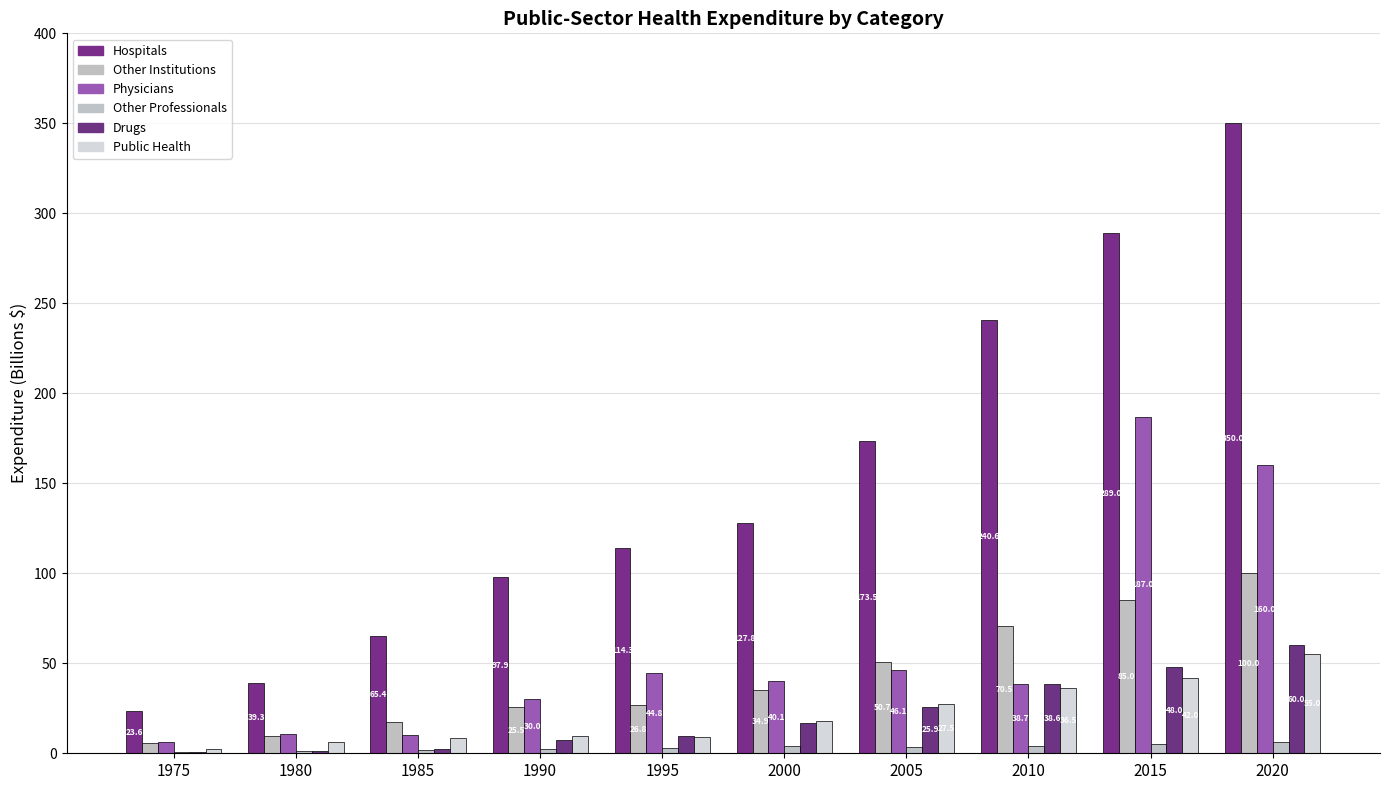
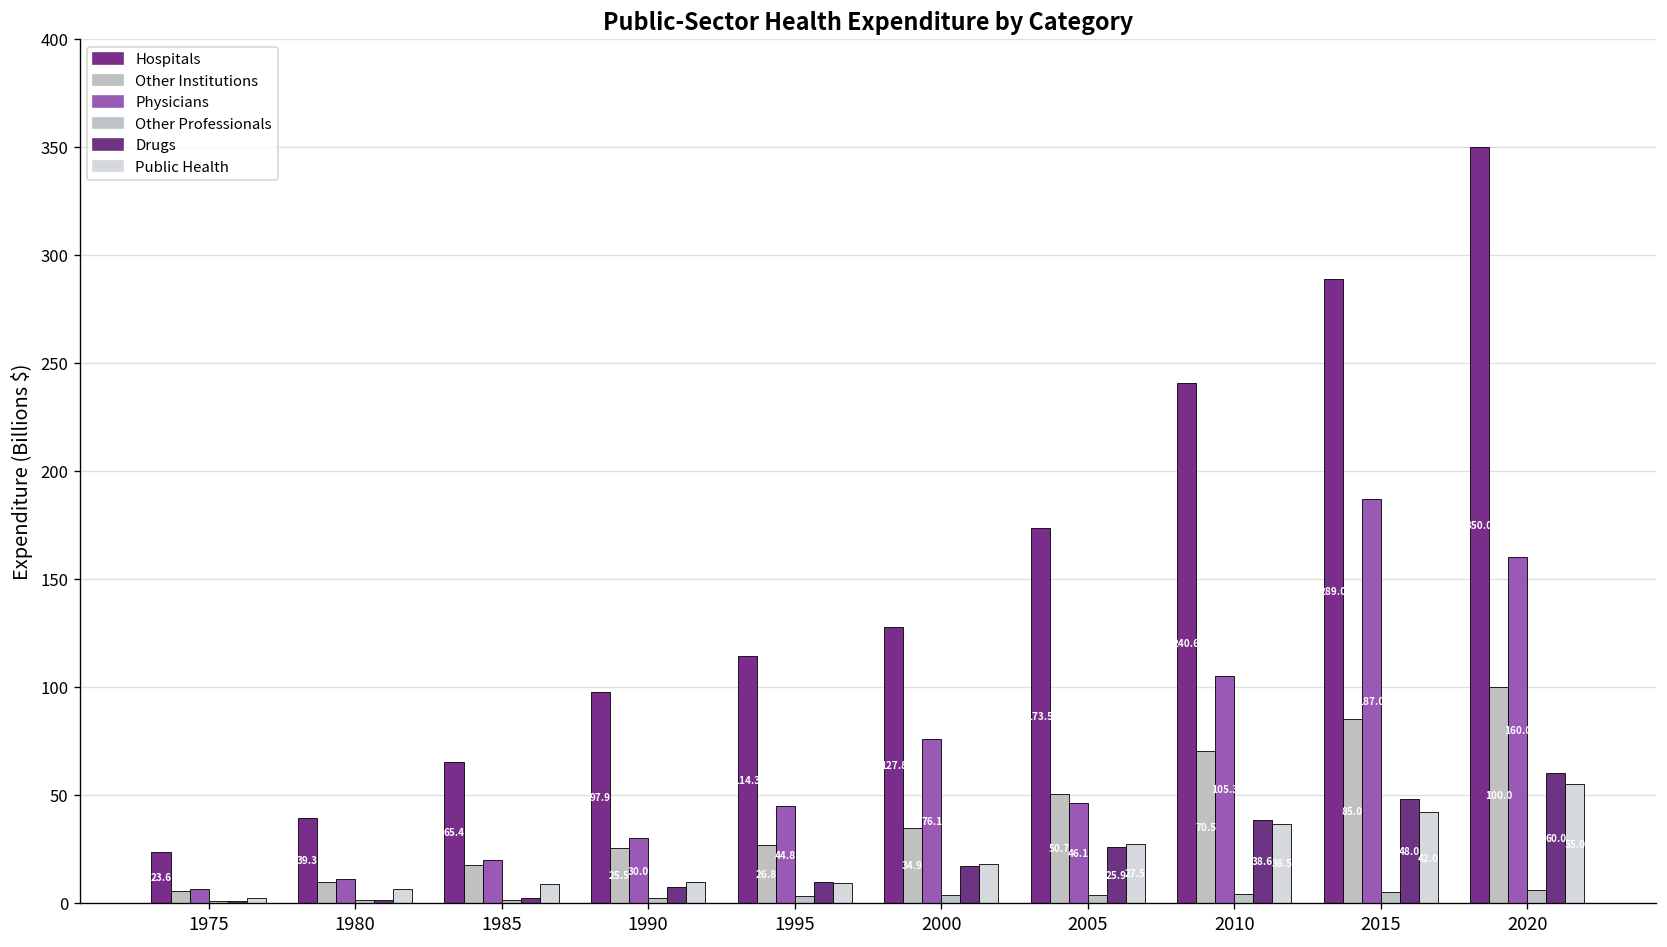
  {
    "Physicians": {
-     "1985": 10,
+     "1985": 20,
      "1990": 30.0,
      "1995": 44.8,
-     "2000": 40.1,
+     "2000": 76.1,
      "2005": 46.1,
-     "2010": 38.7,
+     "2010": 105.3,
      "2015": 187.0,
      "2020": 160.0
    }
  }
